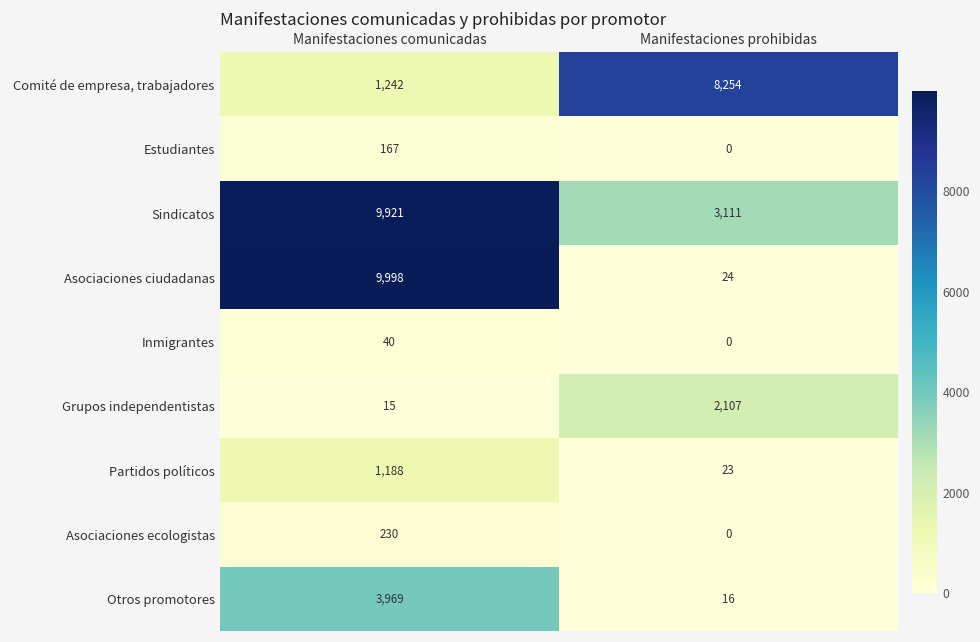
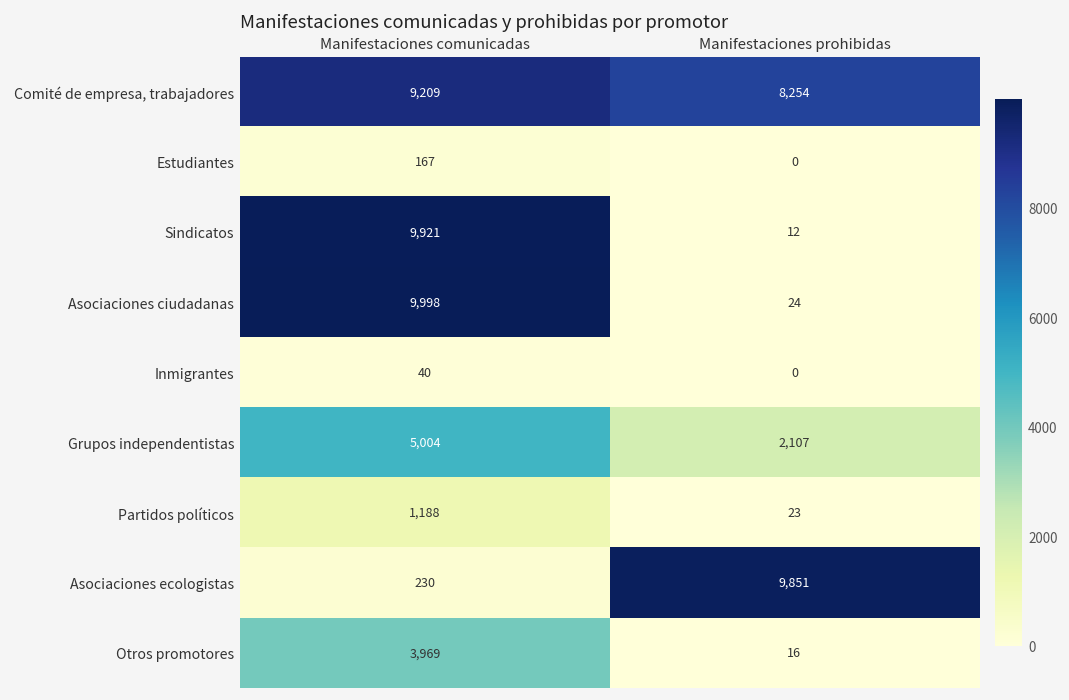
  {
    "Comité de empresa, trabajadores": {
-     "Manifestaciones comunicadas": "1,242",
+     "Manifestaciones comunicadas": "9,209",
      "Manifestaciones prohibidas": "8,254"
    },
    "Estudiantes": {
      "Manifestaciones comunicadas": "167",
      "Manifestaciones prohibidas": "0"
    },
    "Sindicatos": {
      "Manifestaciones comunicadas": "9,921",
-     "Manifestaciones prohibidas": "3,111"
+     "Manifestaciones prohibidas": "12"
    },
    "Asociaciones ciudadanas": {
      "Manifestaciones comunicadas": "9,998",
      "Manifestaciones prohibidas": "24"
    },
    "Inmigrantes": {
      "Manifestaciones comunicadas": "40",
      "Manifestaciones prohibidas": "0"
    },
    "Grupos independentistas": {
-     "Manifestaciones comunicadas": "15",
+     "Manifestaciones comunicadas": "5,004",
      "Manifestaciones prohibidas": "2,107"
    },
    "Partidos políticos": {
      "Manifestaciones comunicadas": "1,188",
      "Manifestaciones prohibidas": "23"
    },
    "Asociaciones ecologistas": {
      "Manifestaciones comunicadas": "230",
-     "Manifestaciones prohibidas": "0"
+     "Manifestaciones prohibidas": "9,851"
    },
    "Otros promotores": {
      "Manifestaciones comunicadas": "3,969",
      "Manifestaciones prohibidas": "16"
    }
  }
